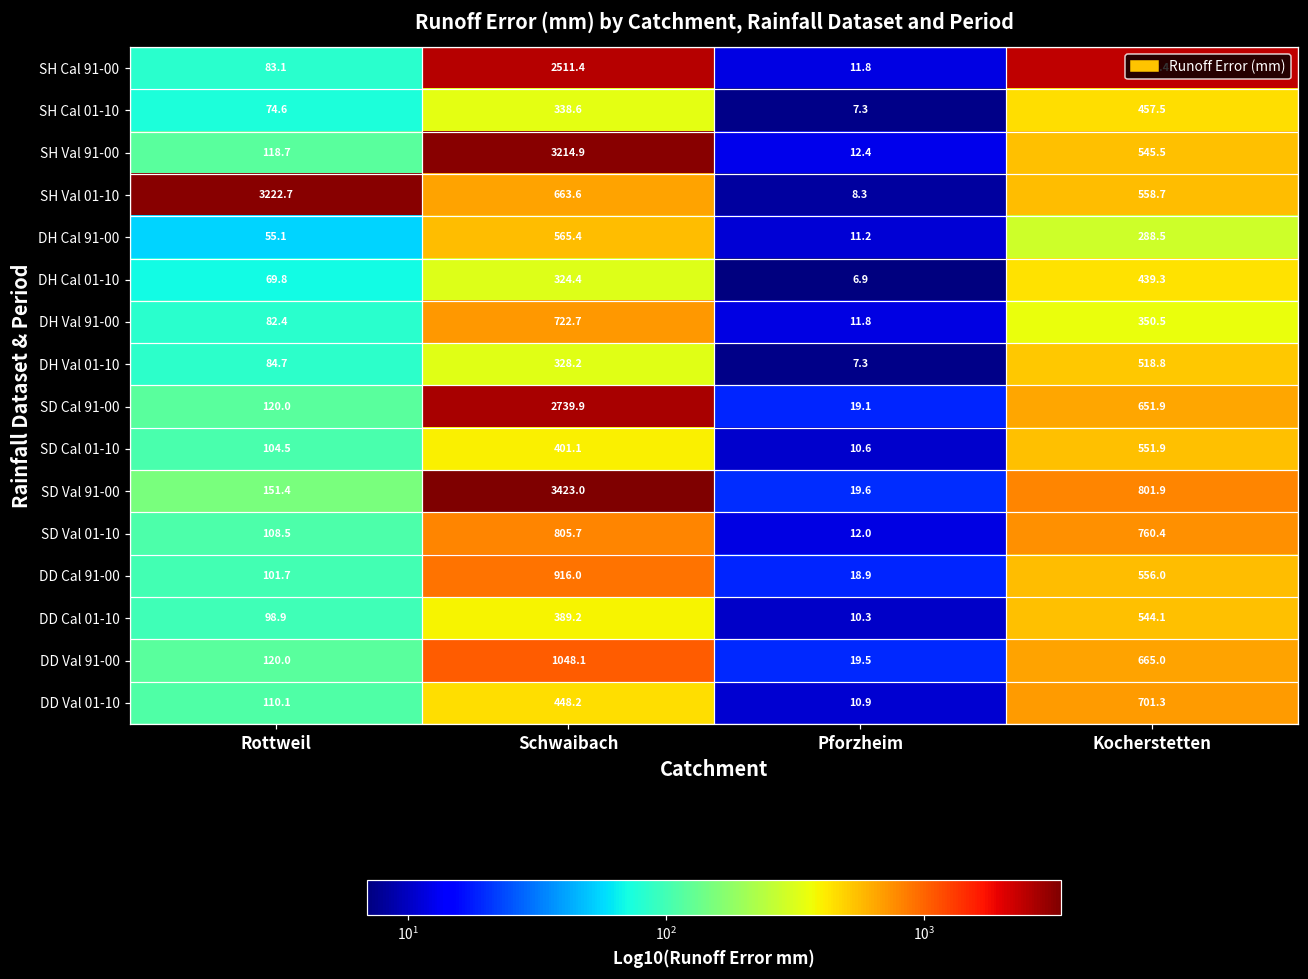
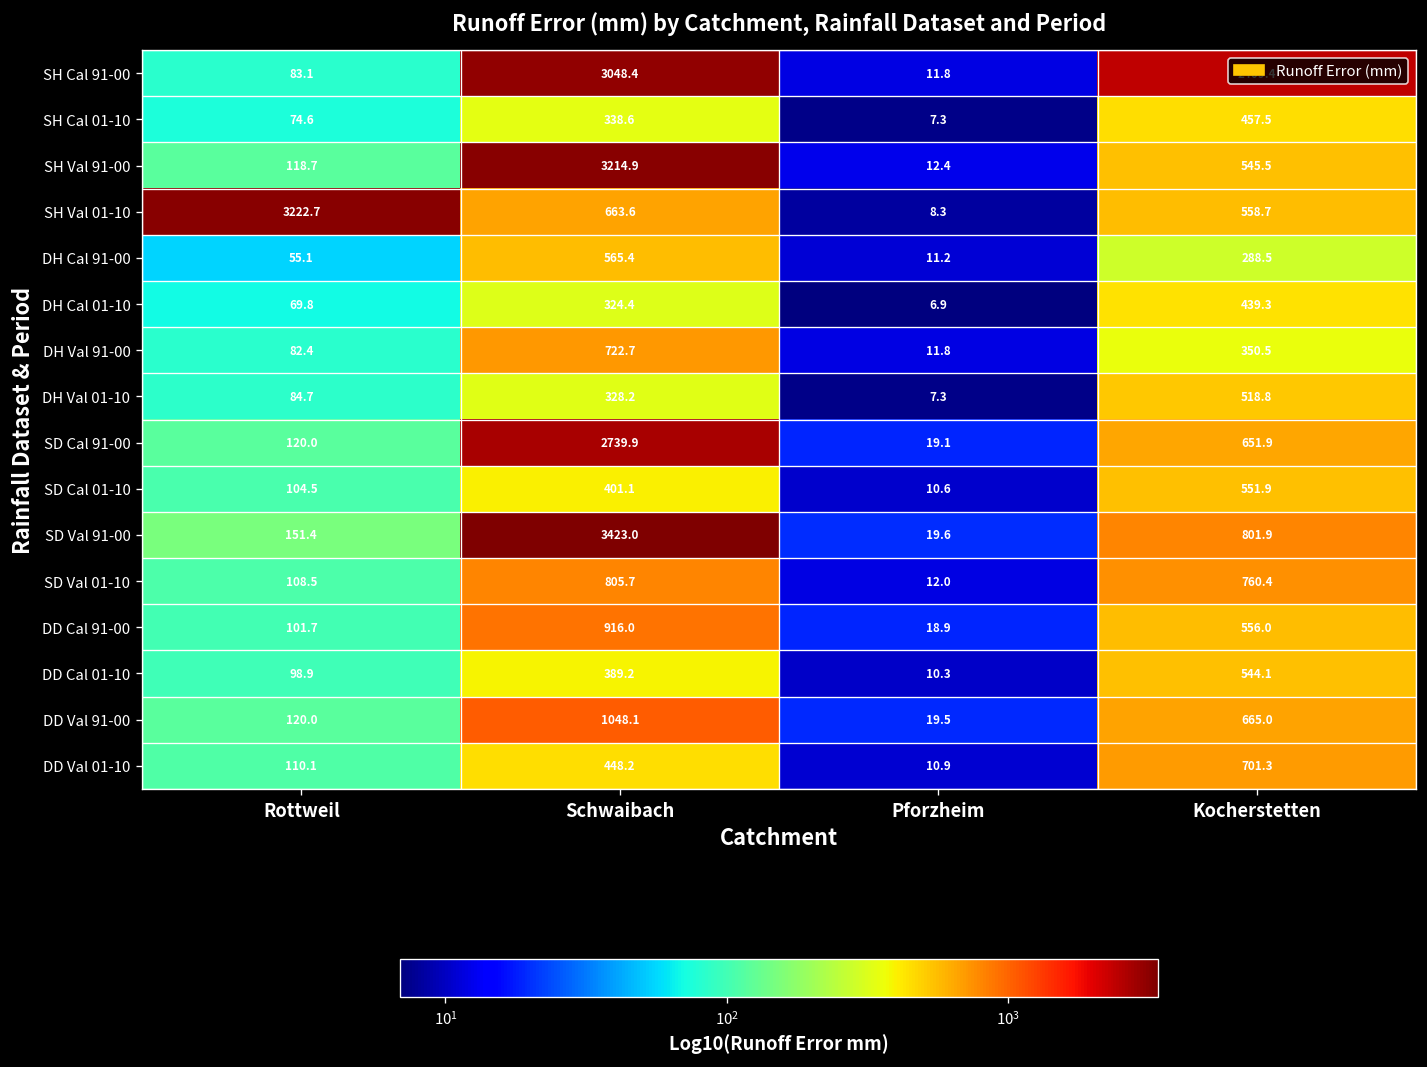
  {
    "SH Cal 91-00": {
      "Rottweil": 83.1,
-     "Schwaibach": 2511.4,
+     "Schwaibach": 3048.4,
      "Pforzheim": 11.8
    },
    "SH Cal 01-10": {
      "Rottweil": 74.6,
      "Schwaibach": 338.6,
      "Pforzheim": 7.3,
      "Kocherstetten": 457.5
    },
    "SH Val 91-00": {
      "Rottweil": 118.7,
      "Schwaibach": 3214.9,
      "Pforzheim": 12.4,
      "Kocherstetten": 545.5
    },
    "SH Val 01-10": {
      "Rottweil": 3222.7,
      "Schwaibach": 663.6,
      "Pforzheim": 8.3,
      "Kocherstetten": 558.7
    },
    "DH Cal 91-00": {
      "Rottweil": 55.1,
      "Schwaibach": 565.4,
      "Pforzheim": 11.2,
      "Kocherstetten": 288.5
    },
    "DH Cal 01-10": {
      "Rottweil": 69.8,
      "Schwaibach": 324.4,
      "Pforzheim": 6.9,
      "Kocherstetten": 439.3
    },
    "DH Val 91-00": {
      "Rottweil": 82.4,
      "Schwaibach": 722.7,
      "Pforzheim": 11.8,
      "Kocherstetten": 350.5
    },
    "DH Val 01-10": {
      "Rottweil": 84.7,
      "Schwaibach": 328.2,
      "Pforzheim": 7.3,
      "Kocherstetten": 518.8
    },
    "SD Cal 91-00": {
      "Rottweil": 120.0,
      "Schwaibach": 2739.9,
      "Pforzheim": 19.1,
      "Kocherstetten": 651.9
    },
    "SD Cal 01-10": {
      "Rottweil": 104.5,
      "Schwaibach": 401.1,
      "Pforzheim": 10.6,
      "Kocherstetten": 551.9
    },
    "SD Val 91-00": {
      "Rottweil": 151.4,
      "Schwaibach": 3423.0,
      "Pforzheim": 19.6,
      "Kocherstetten": 801.9
    },
    "SD Val 01-10": {
      "Rottweil": 108.5,
      "Schwaibach": 805.7,
      "Pforzheim": 12.0,
      "Kocherstetten": 760.4
    },
    "DD Cal 91-00": {
      "Rottweil": 101.7,
      "Schwaibach": 916.0,
      "Pforzheim": 18.9,
      "Kocherstetten": 556.0
    },
    "DD Cal 01-10": {
      "Rottweil": 98.9,
      "Schwaibach": 389.2,
      "Pforzheim": 10.3,
      "Kocherstetten": 544.1
    },
    "DD Val 91-00": {
      "Rottweil": 120.0,
      "Schwaibach": 1048.1,
      "Pforzheim": 19.5,
      "Kocherstetten": 665.0
    },
    "DD Val 01-10": {
      "Rottweil": 110.1,
      "Schwaibach": 448.2,
      "Pforzheim": 10.9,
      "Kocherstetten": 701.3
    }
  }
